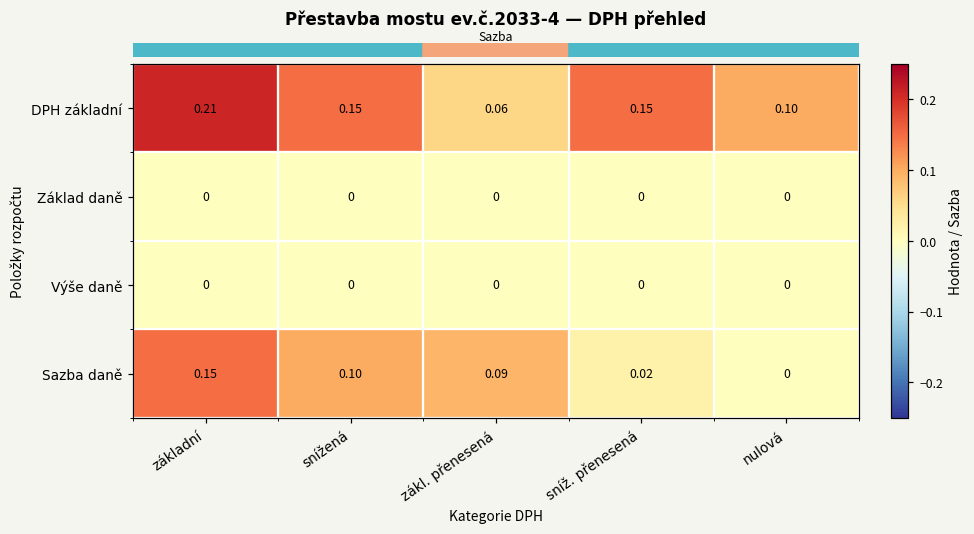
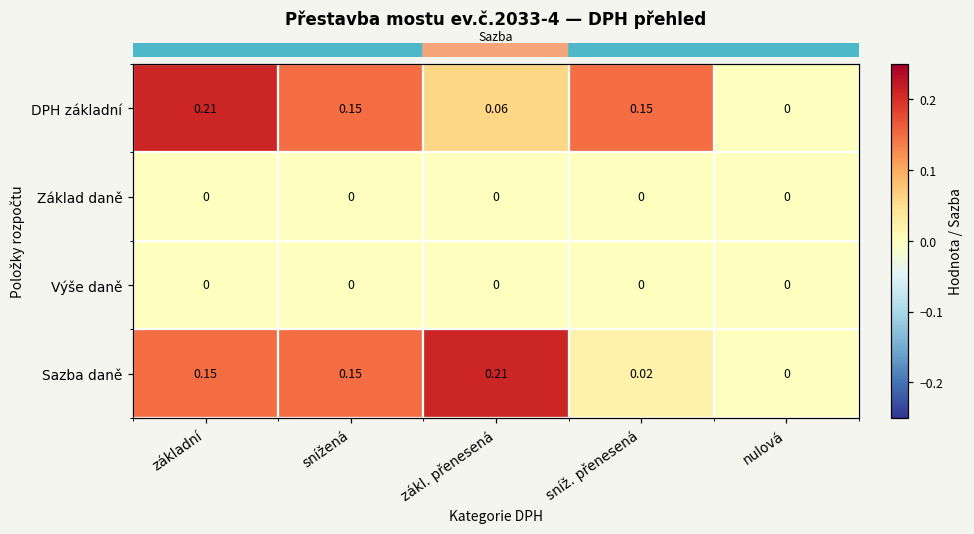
  {
    "DPH základní": {
      "základní": 0.21,
      "snížená": 0.15,
      "zákl. přenesená": 0.06,
      "sníž. přenesená": 0.15,
-     "nulová": 0.10
+     "nulová": 0
    },
    "Základ daně": {
      "základní": 0,
      "snížená": 0,
      "zákl. přenesená": 0,
      "sníž. přenesená": 0,
      "nulová": 0
    },
    "Výše daně": {
      "základní": 0,
      "snížená": 0,
      "zákl. přenesená": 0,
      "sníž. přenesená": 0,
      "nulová": 0
    },
    "Sazba daně": {
      "základní": 0.15,
-     "snížená": 0.10,
-     "zákl. přenesená": 0.09,
+     "snížená": 0.15,
+     "zákl. přenesená": 0.21,
      "sníž. přenesená": 0.02,
      "nulová": 0
    }
  }
